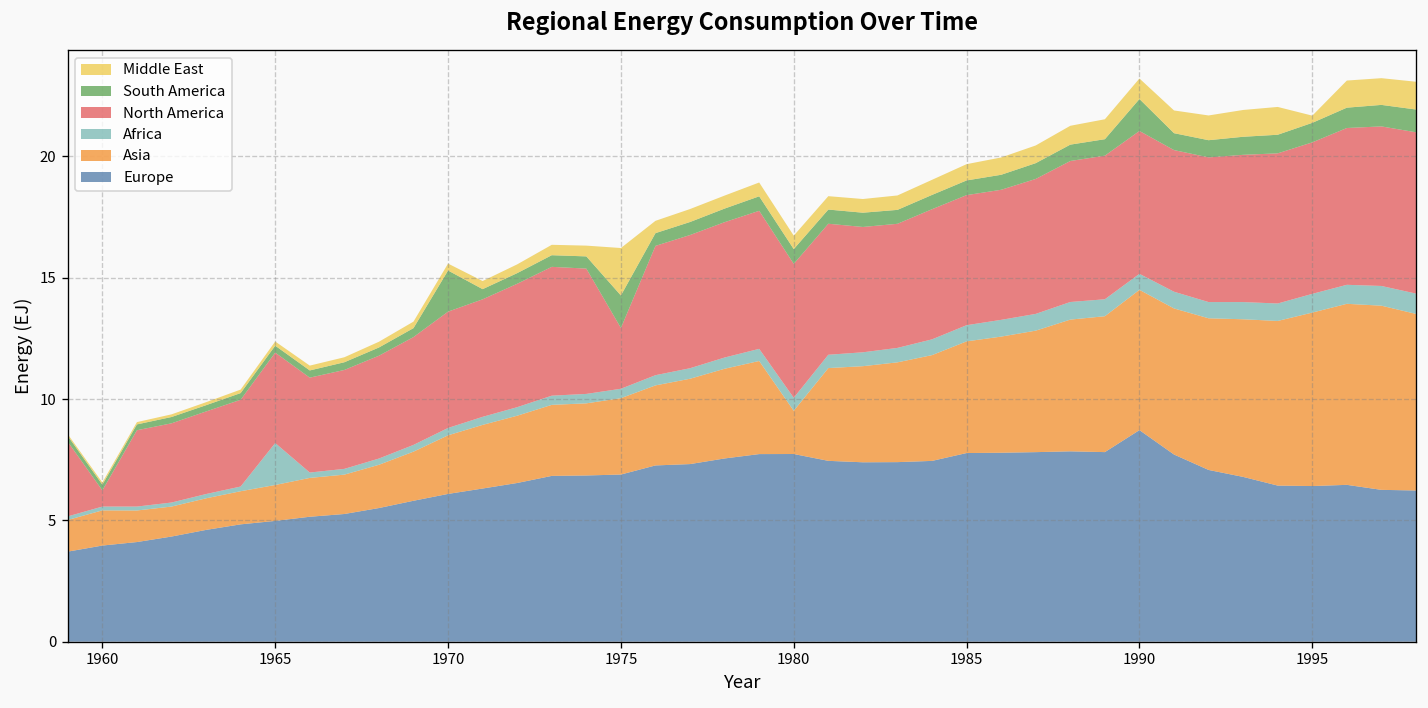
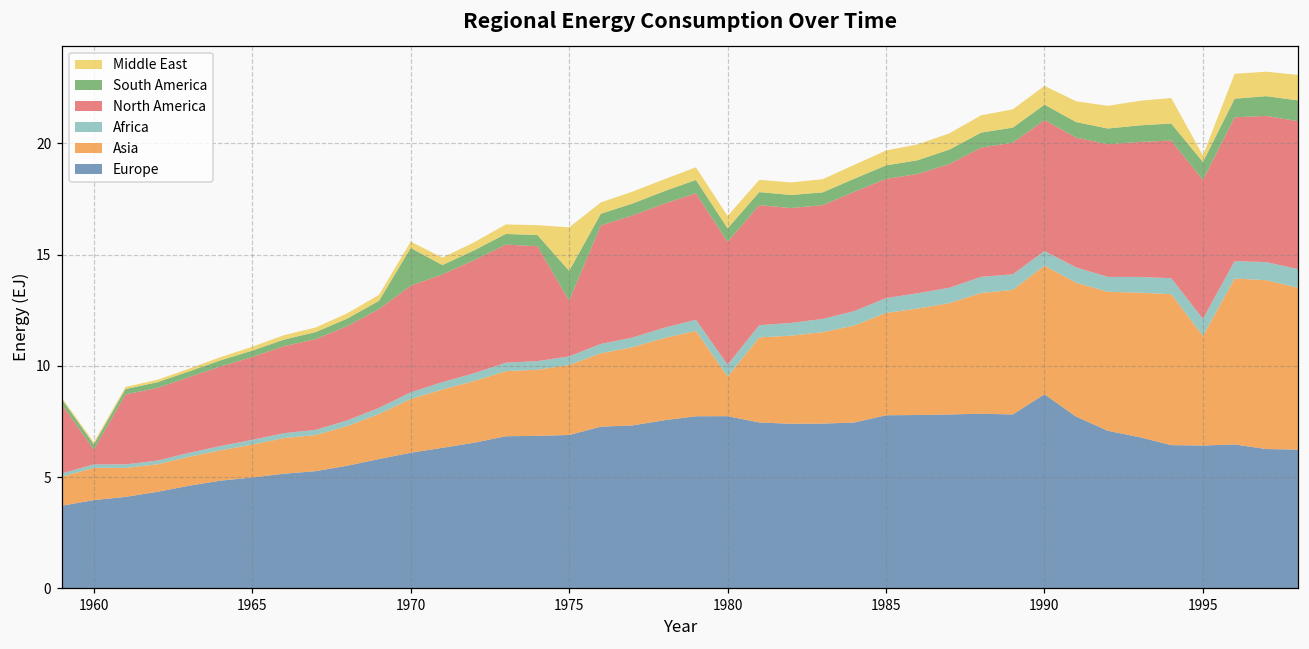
  {
    "Europe": {
      "1960": 4.0,
      "1965": 5.0,
      "1970": 6.1,
      "1975": 6.9,
      "1980": 7.7,
      "1985": 7.8,
      "1990": 8.7,
      "1995": 6.4
    },
    "Asia": {
      "1960": 1.5,
      "1965": 1.5,
      "1970": 2.4,
      "1975": 3.1,
      "1980": 1.8,
      "1985": 4.6,
      "1990": 5.8,
-     "1995": 7.2
+     "1995": 4.9
    },
    "Africa": {
      "1960": 0.2,
-     "1965": 1.7,
+     "1965": 0.2,
      "1970": 0.3,
      "1975": 0.4,
      "1980": 0.5,
      "1985": 0.7,
      "1990": 0.7,
      "1995": 0.8
    },
    "North America": {
      "1960": 0.7,
      "1965": 3.7,
      "1970": 4.8,
      "1975": 2.5,
      "1980": 5.5,
      "1985": 5.4,
      "1990": 5.9,
      "1995": 6.2
    },
    "South America": {
      "1965": 0.3,
      "1970": 1.7,
      "1975": 1.3,
      "1980": 0.6,
      "1985": 0.6,
-     "1990": 1.3,
+     "1990": 0.7,
      "1995": 0.8
    },
    "Middle East": {
      "1965": 0.2,
      "1970": 0.3,
      "1975": 2.0,
      "1980": 0.6,
      "1985": 0.7,
      "1990": 0.8,
      "1995": 0.3
    }
  }
